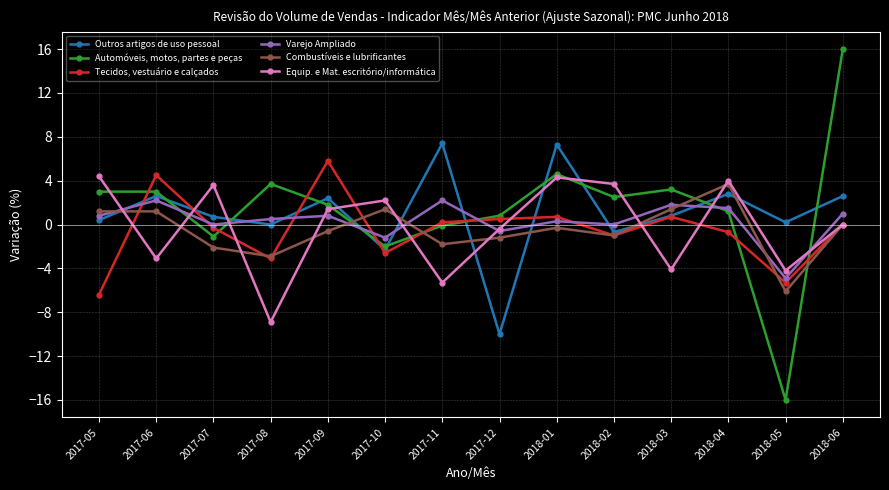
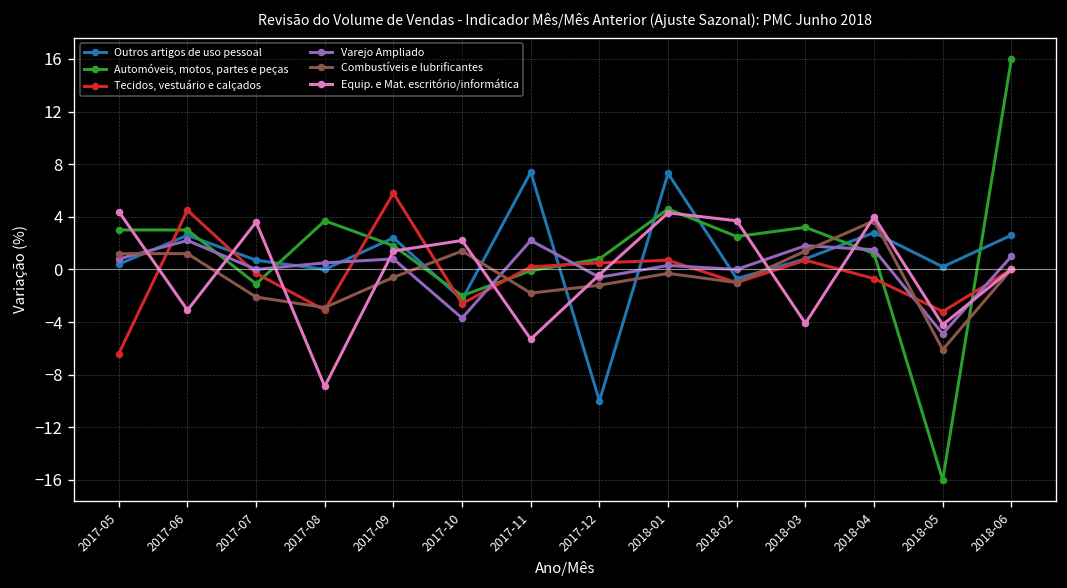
  {
    "Outros artigos de uso pessoal": {
      "2017-05": 0.4,
      "2017-06": 2.6,
      "2017-07": 0.7,
      "2017-08": 0.0,
      "2017-09": 2.4,
      "2017-10": -2.3,
      "2017-11": 7.4,
      "2017-12": -10.0,
      "2018-01": 7.3,
      "2018-02": -0.7,
      "2018-04": 2.8,
      "2018-05": 0.2,
      "2018-06": 2.6
    },
    "Automóveis, motos, partes e peças": {
      "2017-05": 3.0,
      "2017-06": 3.0,
      "2017-07": -1.1,
      "2017-08": 3.7,
      "2017-09": 1.8,
      "2017-10": -2.0,
      "2017-11": -0.1,
      "2017-12": 0.8,
      "2018-01": 4.6,
      "2018-02": 2.5,
      "2018-03": 3.2,
      "2018-04": 1.2,
      "2018-05": -16.0,
      "2018-06": 16.0
    },
    "Tecidos, vestuário e calçados": {
      "2017-05": -6.4,
      "2017-06": 4.5,
      "2017-07": -0.3,
      "2017-09": 5.8,
      "2017-10": -2.6,
      "2017-11": 0.2,
      "2017-12": 0.5,
      "2018-01": 0.7,
      "2018-04": -0.7,
-     "2018-05": -5.3
+     "2018-05": -3.2
    },
    "Varejo Ampliado": {
      "2017-05": 0.8,
      "2017-06": 2.2,
      "2017-07": 0.0,
      "2017-08": 0.5,
      "2017-09": 0.8,
-     "2017-10": -1.2,
+     "2017-10": -3.7,
      "2017-11": 2.2,
      "2018-01": 0.3,
      "2018-02": 0.0,
      "2018-03": 1.8,
      "2018-04": 1.5,
      "2018-05": -4.9,
      "2018-06": 1.0
    },
    "Combustíveis e lubrificantes": {
      "2017-05": 1.2,
      "2017-06": 1.2,
      "2017-07": -2.1,
      "2017-09": -0.6,
      "2017-10": 1.4,
      "2017-11": -1.8,
      "2017-12": -1.2,
      "2018-01": -0.3,
      "2018-03": 1.4,
      "2018-04": 3.7,
      "2018-05": -6.1
    },
    "Equip. e Mat. escritório/informática": {
      "2017-05": 4.4,
      "2017-06": -3.1,
      "2017-07": 3.6,
      "2017-08": -8.9,
      "2017-09": 1.4,
      "2017-10": 2.2,
      "2017-11": -5.3,
      "2018-01": 4.3,
      "2018-02": 3.7,
      "2018-03": -4.1,
      "2018-04": 4.0,
      "2018-05": -4.2
    }
  }
